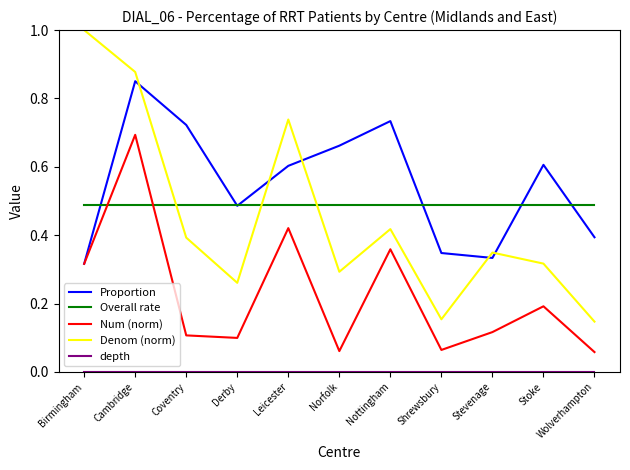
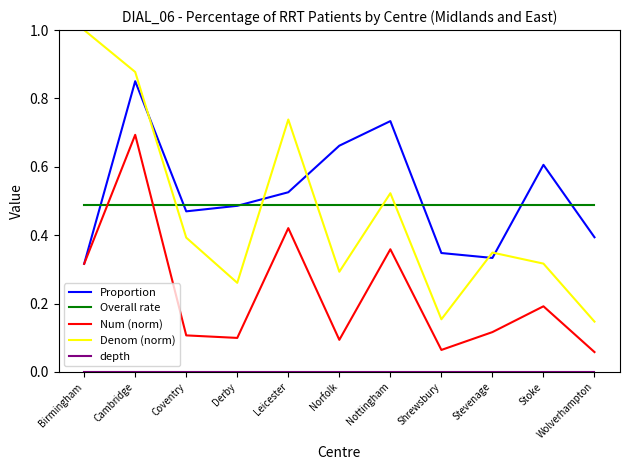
  {
    "Proportion": {
      "Cambridge": 0.85,
-     "Coventry": 0.72,
-     "Leicester": 0.60,
+     "Coventry": 0.47,
+     "Leicester": 0.53,
      "Norfolk": 0.66,
      "Nottingham": 0.73,
      "Shrewsbury": 0.35,
      "Stevenage": 0.33,
      "Stoke": 0.61,
      "Wolverhampton": 0.39
    },
    "Overall rate": {
      "Birmingham": 0.49,
      "Cambridge": 0.49,
      "Coventry": 0.49,
      "Leicester": 0.49,
      "Norfolk": 0.49,
      "Nottingham": 0.49,
      "Shrewsbury": 0.49,
      "Stevenage": 0.49,
      "Stoke": 0.49,
      "Wolverhampton": 0.49
    },
    "Num (norm)": {
      "Cambridge": 0.69,
      "Coventry": 0.11,
      "Derby": 0.10,
      "Leicester": 0.42,
-     "Norfolk": 0.06,
+     "Norfolk": 0.09,
      "Nottingham": 0.36,
      "Shrewsbury": 0.06,
      "Stevenage": 0.12,
      "Stoke": 0.19,
      "Wolverhampton": 0.06
    },
    "Denom (norm)": {
      "Birmingham": 1.00,
      "Cambridge": 0.88,
      "Coventry": 0.39,
      "Derby": 0.26,
      "Leicester": 0.74,
      "Norfolk": 0.29,
-     "Nottingham": 0.42,
+     "Nottingham": 0.52,
      "Shrewsbury": 0.15,
      "Stevenage": 0.35,
      "Stoke": 0.32,
      "Wolverhampton": 0.15
    },
    "depth": {
      "Birmingham": 0.00,
      "Cambridge": 0.00,
      "Coventry": 0.00,
      "Derby": 0.00,
      "Leicester": 0.00,
      "Norfolk": 0.00,
      "Nottingham": 0.00,
      "Shrewsbury": 0.00,
      "Stevenage": 0.00,
      "Stoke": 0.00,
      "Wolverhampton": 0.00
    }
  }
